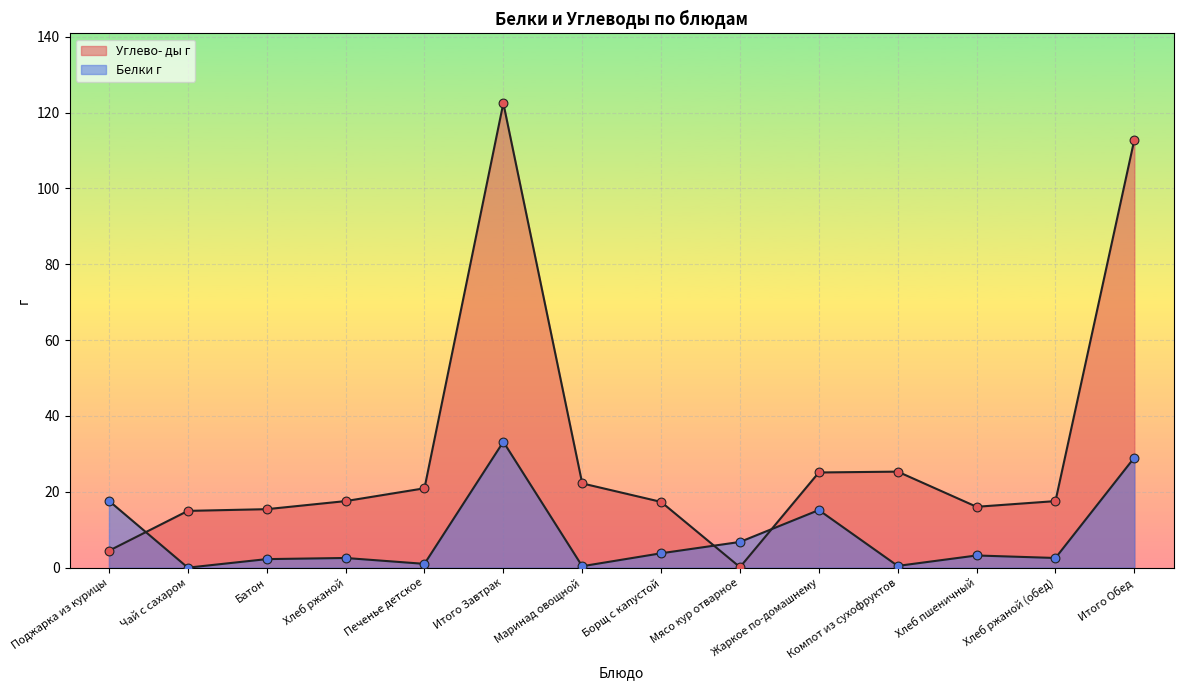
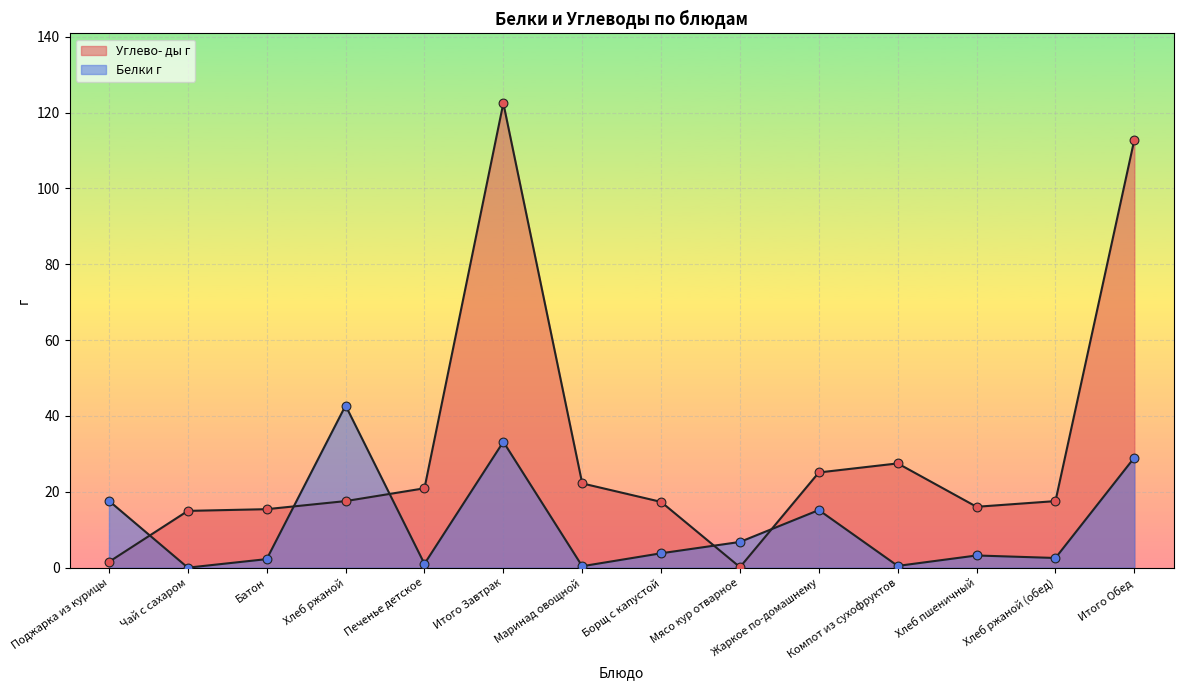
  {
    "Углево- ды г": {
-     "Поджарка из курицы": 4,
+     "Поджарка из курицы": 2,
      "Чай с сахаром": 15,
      "Батон": 15,
      "Хлеб ржаной": 18,
      "Печенье детское": 21,
      "Итого Завтрак": 122,
      "Маринад овощной": 22,
      "Борщ с капустой": 17,
      "Мясо кур отварное": 0,
      "Жаркое по-домашнему": 25,
-     "Компот из сухофруктов": 25,
+     "Компот из сухофруктов": 27,
      "Хлеб пшеничный": 16,
      "Хлеб ржаной (обед)": 18,
      "Итого Обед": 113
    },
    "Белки г": {
      "Поджарка из курицы": 18,
      "Чай с сахаром": 0,
      "Батон": 2,
-     "Хлеб ржаной": 3,
+     "Хлеб ржаной": 43,
      "Печенье детское": 1,
      "Итого Завтрак": 33,
      "Маринад овощной": 0,
      "Борщ с капустой": 4,
      "Мясо кур отварное": 7,
      "Жаркое по-домашнему": 15,
      "Компот из сухофруктов": 0,
      "Хлеб пшеничный": 3,
      "Хлеб ржаной (обед)": 3,
      "Итого Обед": 29
    }
  }
